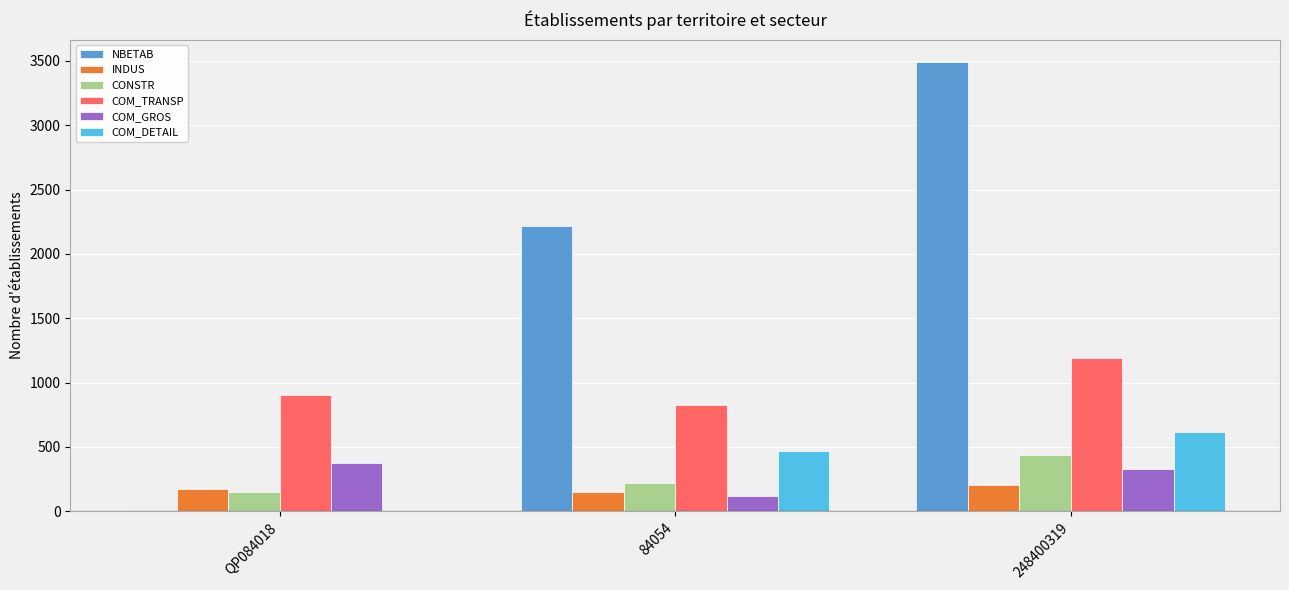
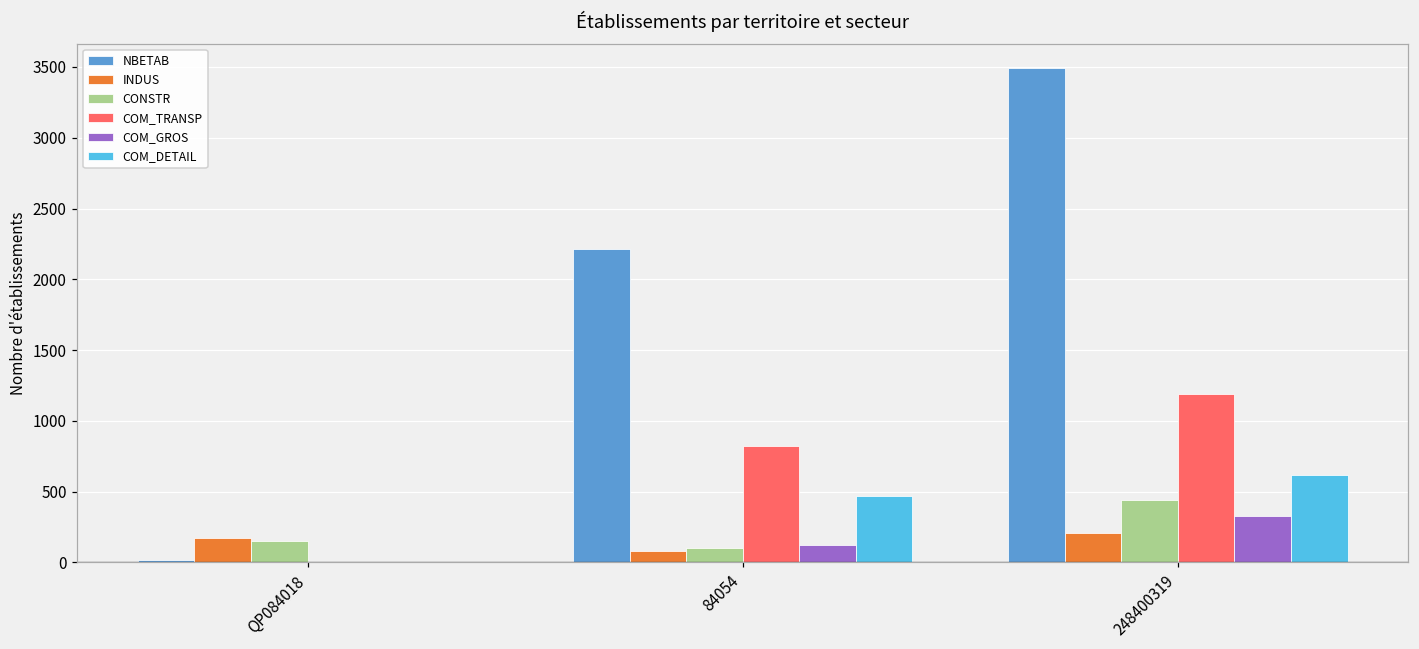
  {
    "INDUS": {
      "QP084018": 180,
-     "84054": 150,
+     "84054": 80,
      "248400319": 210
    },
    "CONSTR": {
      "QP084018": 150,
-     "84054": 220,
+     "84054": 100,
      "248400319": 440
    },
    "COM_TRANSP": {
-     "QP084018": 900,
+     "QP084018": 0,
      "84054": 820,
      "248400319": 1190
    },
    "COM_GROS": {
-     "QP084018": 370,
+     "QP084018": 0,
      "84054": 120,
      "248400319": 330
    }
  }
